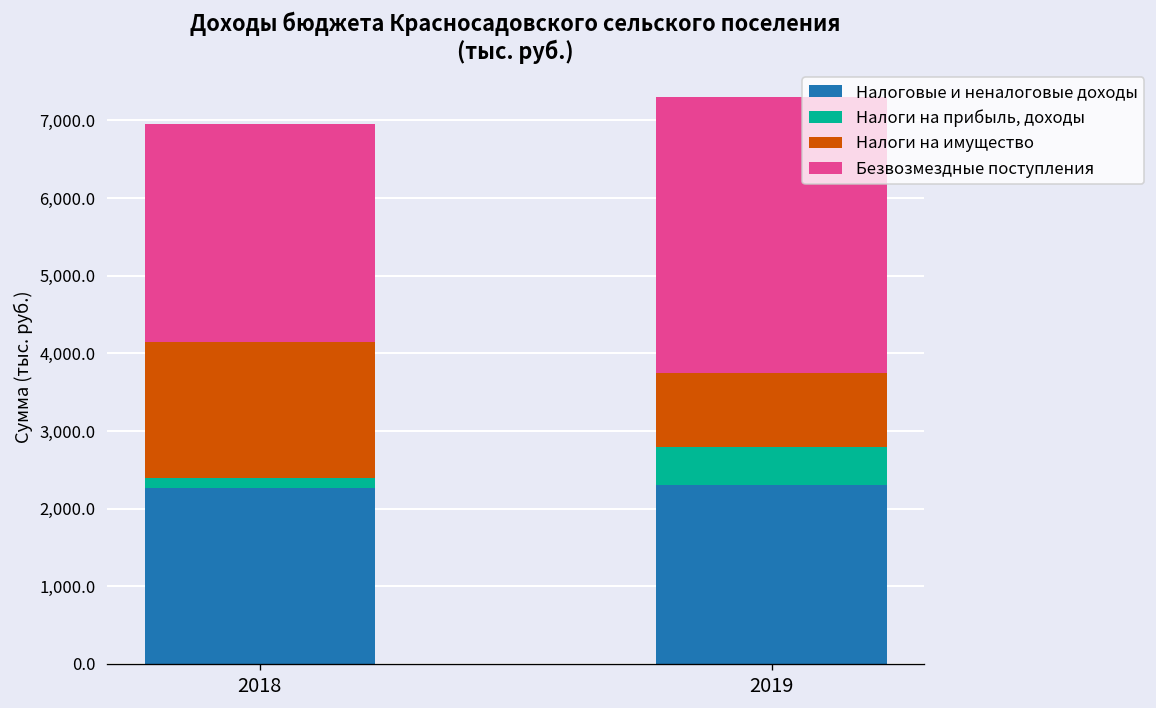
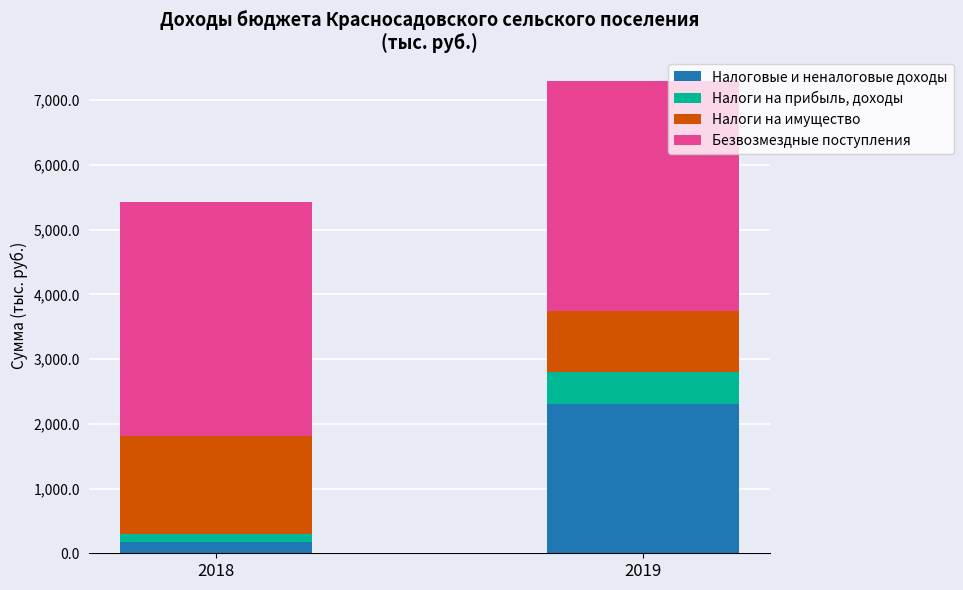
  {
    "Налоговые и неналоговые доходы": {
-     "2018": "2,300",
+     "2018": "200",
      "2019": "2,300"
    },
    "Налоги на прибыль, доходы": {
      "2018": "100",
      "2019": "500"
    },
    "Налоги на имущество": {
-     "2018": "1,700",
+     "2018": "1,500",
      "2019": "900"
    },
    "Безвозмездные поступления": {
-     "2018": "2,800",
+     "2018": "3,600",
      "2019": "3,600"
    }
  }
